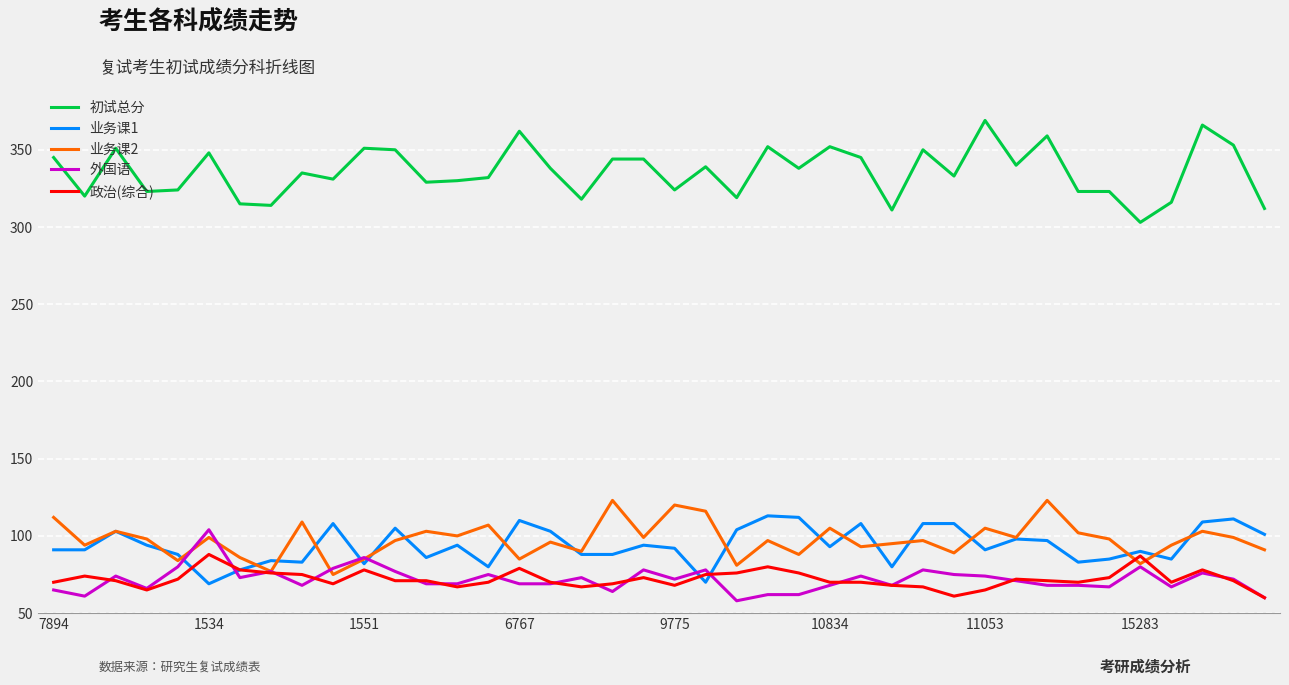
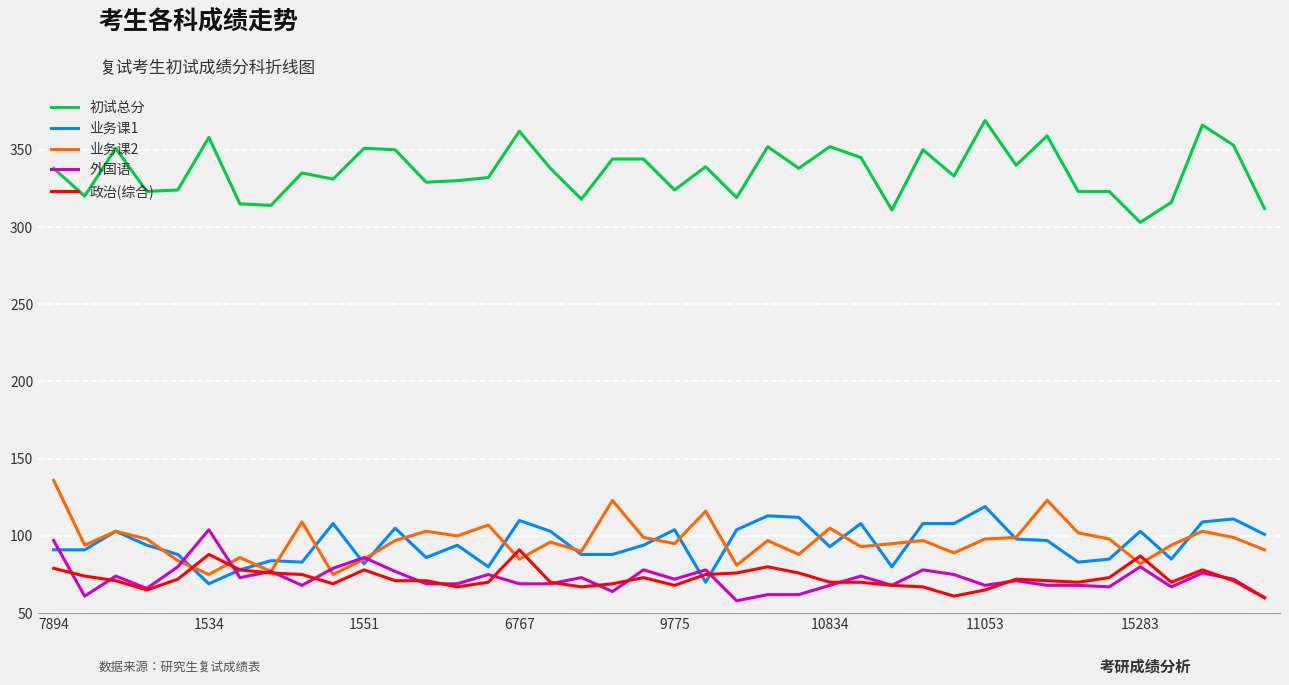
  {
    "初试总分": {
-     "7894": 345,
-     "1534": 348,
+     "7894": 338,
+     "1534": 358,
      "1551": 351,
      "6767": 362,
      "9775": 324,
      "10834": 352,
      "11053": 369,
      "15283": 303
    },
    "业务课1": {
      "7894": 91,
      "1534": 69,
      "1551": 82,
      "6767": 110,
-     "9775": 92,
+     "9775": 104,
      "10834": 93,
-     "11053": 91,
-     "15283": 90
+     "11053": 119,
+     "15283": 103
    },
    "业务课2": {
-     "7894": 112,
-     "1534": 99,
+     "7894": 136,
+     "1534": 75,
      "6767": 85,
-     "9775": 120,
+     "9775": 95,
      "10834": 105,
-     "11053": 105,
+     "11053": 98,
      "15283": 82
    },
    "外国语": {
-     "7894": 65,
+     "7894": 97,
      "1534": 104,
      "6767": 69,
      "9775": 72,
      "10834": 68,
-     "11053": 74,
+     "11053": 68,
      "15283": 80
    },
    "政治(综合)": {
-     "7894": 70,
+     "7894": 79,
      "1534": 88,
      "1551": 78,
-     "6767": 79,
+     "6767": 91,
      "9775": 68,
      "10834": 70,
      "11053": 65,
      "15283": 87
    }
  }
